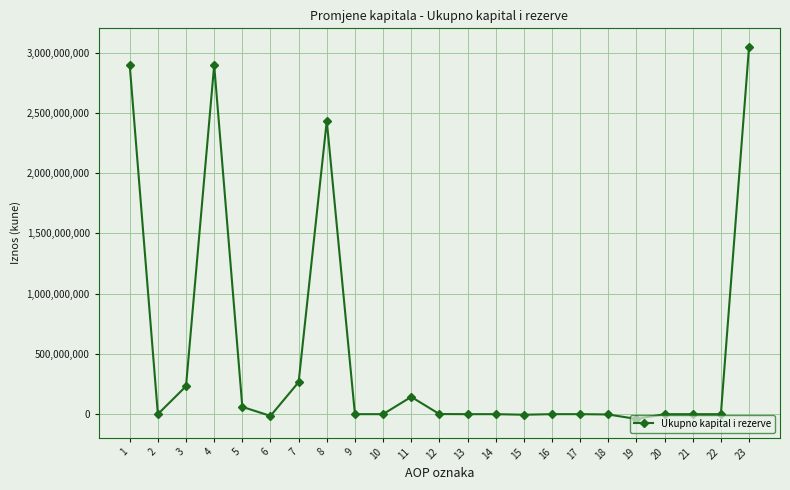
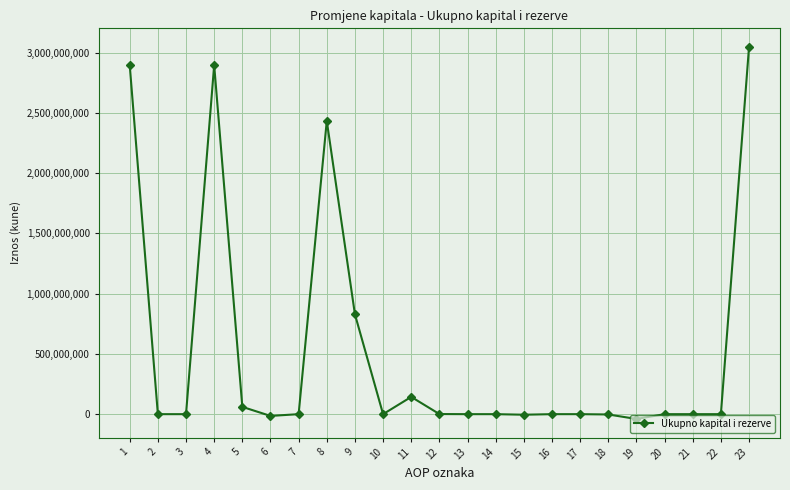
  {
    "1": "2,900,000,000",
    "2": "0",
-   "3": "230,000,000",
+   "3": "0",
    "4": "2,900,000,000",
    "5": "60,000,000",
    "6": "-10,000,000",
-   "7": "270,000,000",
+   "7": "0",
    "8": "2,430,000,000",
-   "9": "0",
+   "9": "830,000,000",
    "10": "0",
    "11": "140,000,000",
    "12": "0",
    "13": "0",
    "14": "0",
    "15": "0",
    "16": "0",
    "17": "0",
    "18": "0",
    "20": "0",
    "21": "0",
    "22": "0",
    "23": "3,050,000,000"
  }
